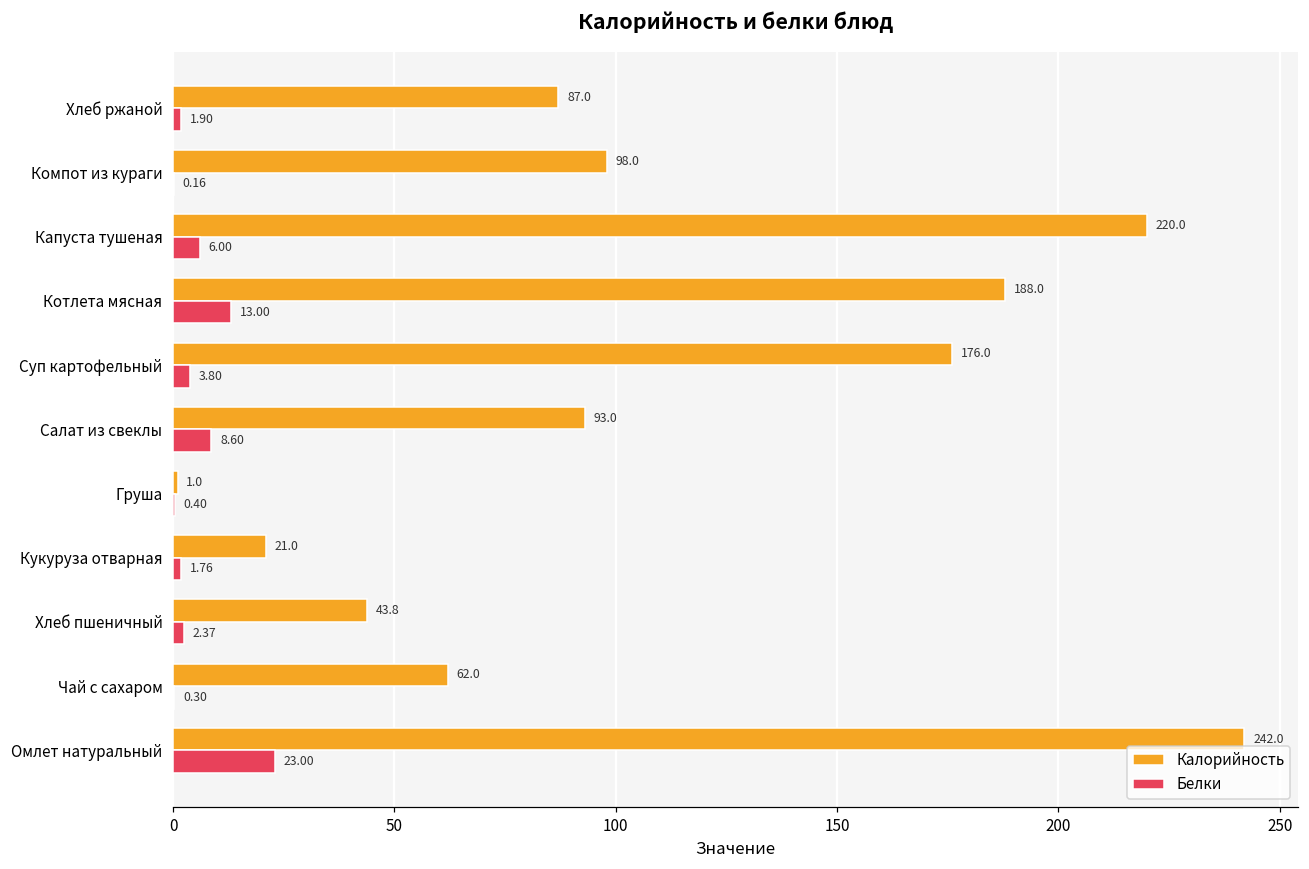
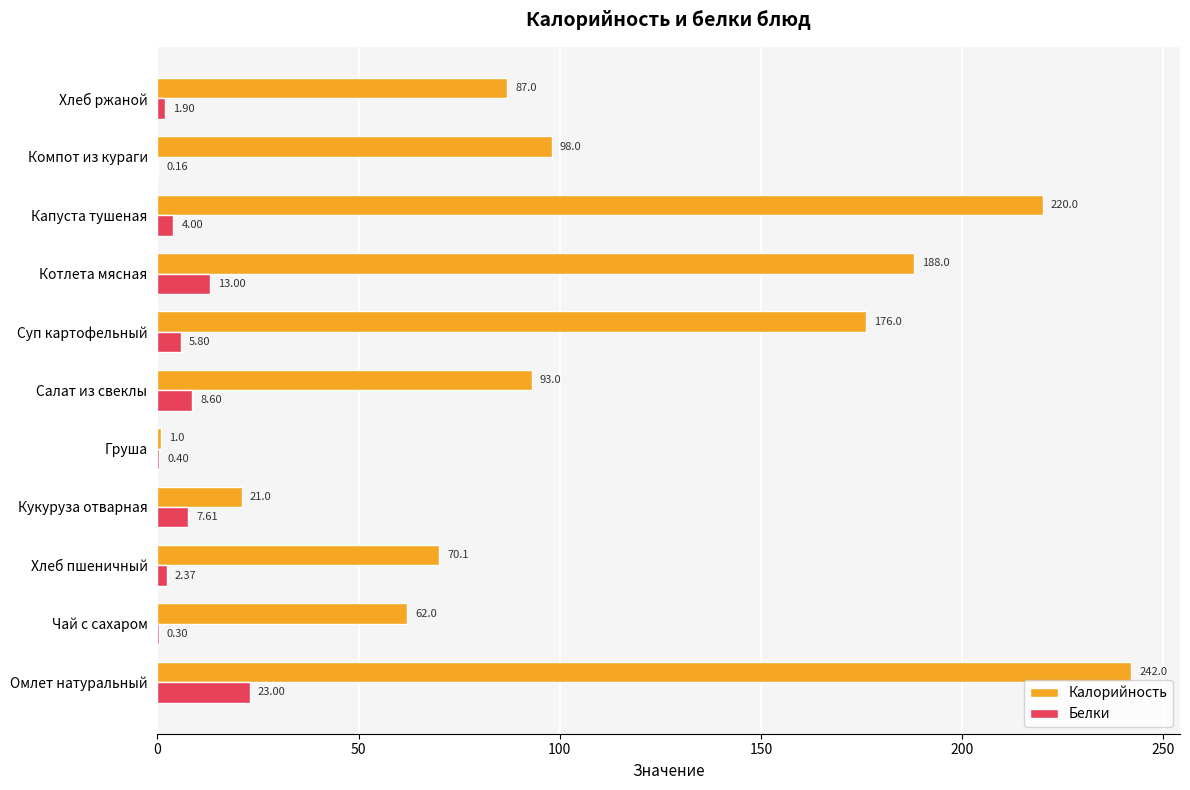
  {
    "Калорийность": {
      "Хлеб ржаной": 87.0,
      "Компот из кураги": 98.0,
      "Капуста тушеная": 220.0,
      "Котлета мясная": 188.0,
      "Суп картофельный": 176.0,
      "Салат из свеклы": 93.0,
      "Груша": 1.0,
      "Кукуруза отварная": 21.0,
-     "Хлеб пшеничный": 43.8,
+     "Хлеб пшеничный": 70.1,
      "Чай с сахаром": 62.0,
      "Омлет натуральный": 242.0
    },
    "Белки": {
      "Хлеб ржаной": 1.90,
      "Компот из кураги": 0.16,
-     "Капуста тушеная": 6.00,
+     "Капуста тушеная": 4.00,
      "Котлета мясная": 13.00,
-     "Суп картофельный": 3.80,
+     "Суп картофельный": 5.80,
      "Салат из свеклы": 8.60,
      "Груша": 0.40,
-     "Кукуруза отварная": 1.76,
+     "Кукуруза отварная": 7.61,
      "Хлеб пшеничный": 2.37,
      "Чай с сахаром": 0.30,
      "Омлет натуральный": 23.00
    }
  }
